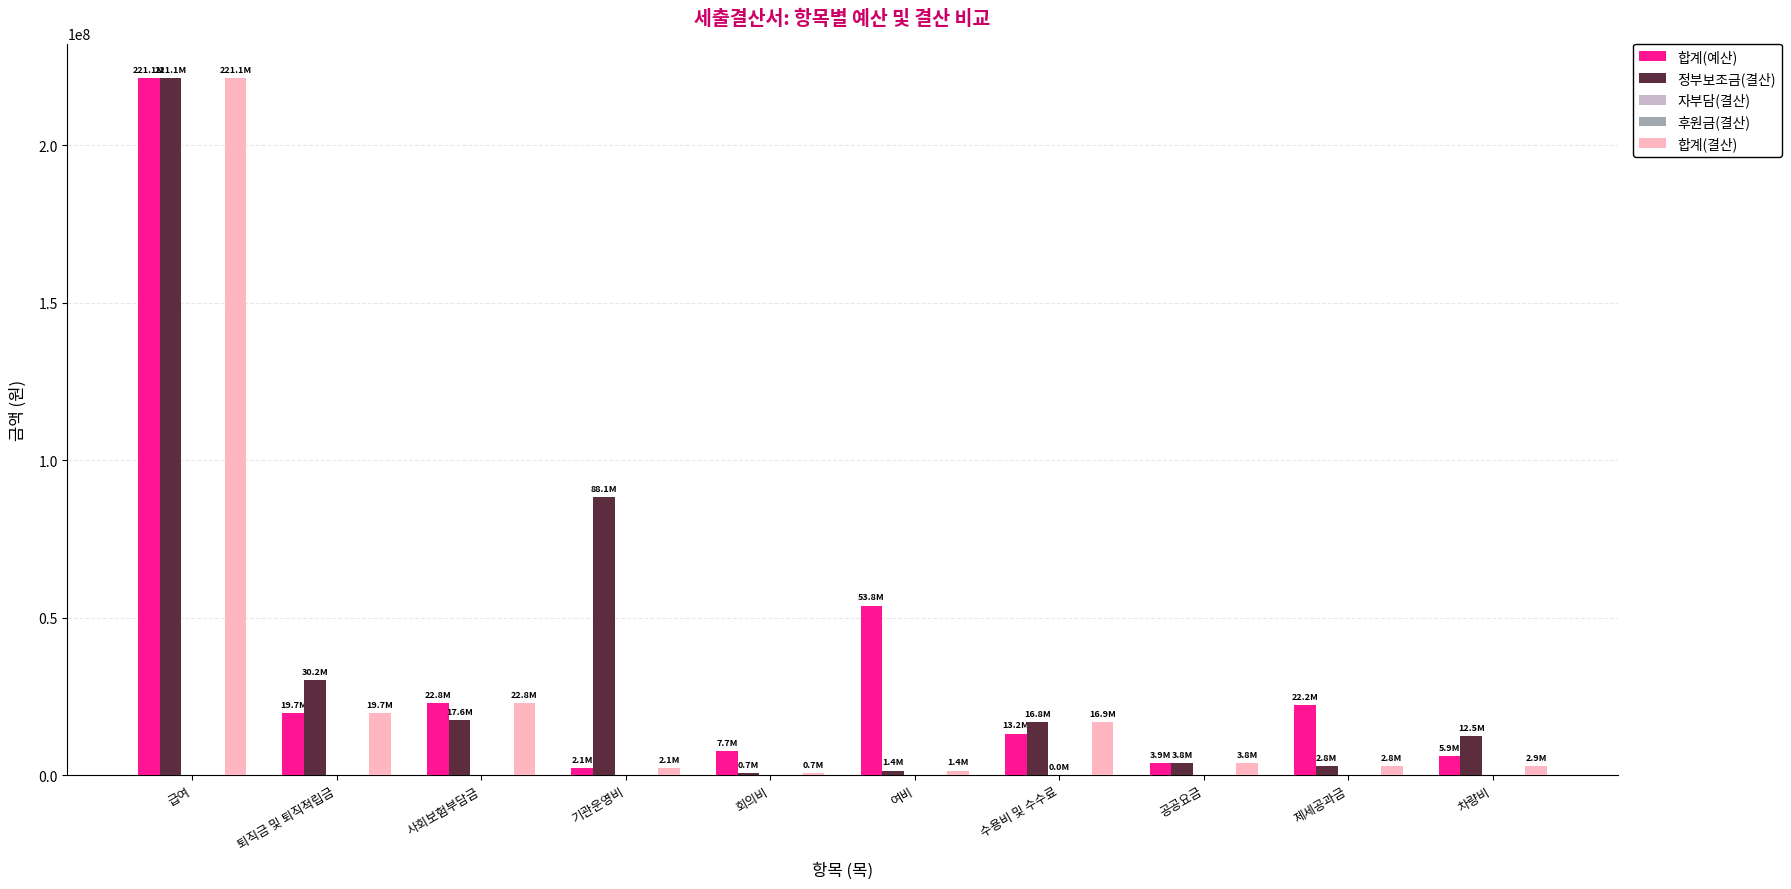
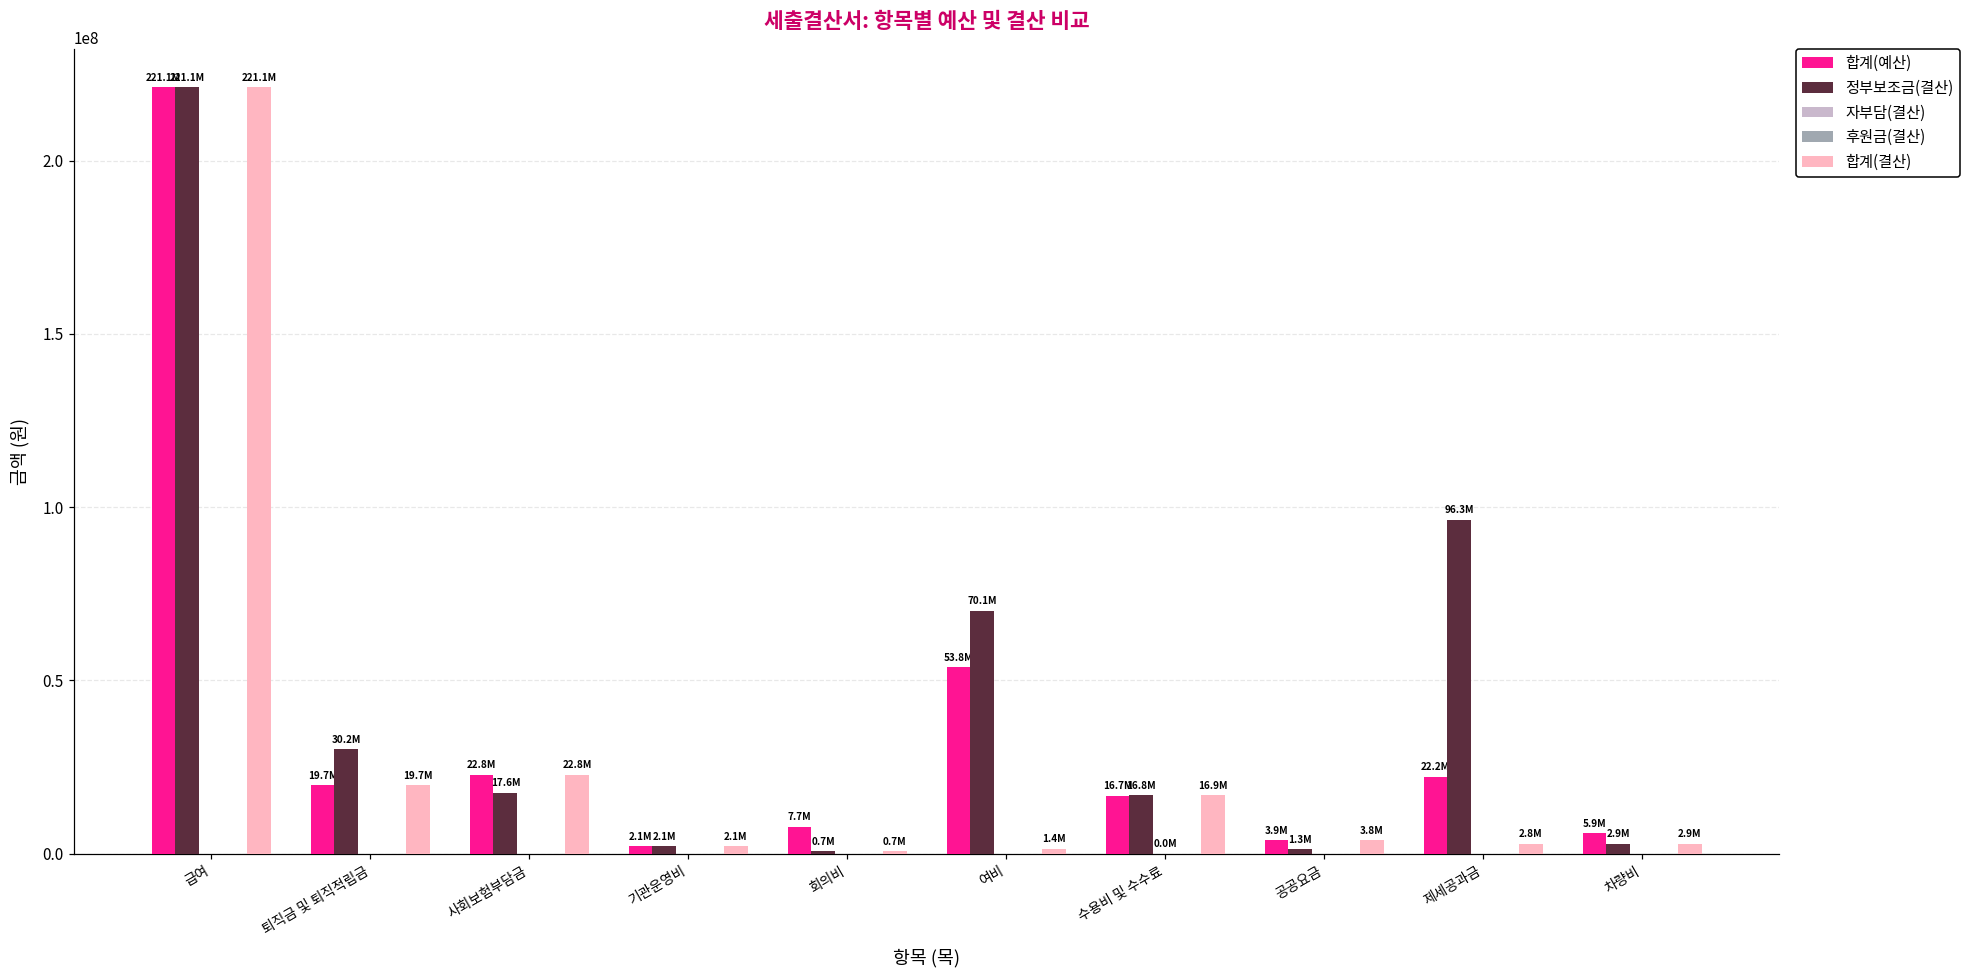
  {
    "합계(예산)": {
      "퇴직금 및 퇴직적립금": "19.7M",
      "사회보험부담금": "22.8M",
      "기관운영비": "2.1M",
      "회의비": "7.7M",
      "여비": "53.8M",
-     "수용비 및 수수료": "13.2M",
+     "수용비 및 수수료": "16.7M",
      "공공요금": "3.9M",
      "제세공과금": "22.2M",
      "차량비": "5.9M"
    },
    "정부보조금(결산)": {
      "퇴직금 및 퇴직적립금": "30.2M",
      "사회보험부담금": "17.6M",
-     "기관운영비": "88.1M",
+     "기관운영비": "2.1M",
      "회의비": "0.7M",
-     "여비": "1.4M",
+     "여비": "70.1M",
      "수용비 및 수수료": "16.8M",
-     "공공요금": "3.8M",
-     "제세공과금": "2.8M",
-     "차량비": "12.5M"
+     "공공요금": "1.3M",
+     "제세공과금": "96.3M",
+     "차량비": "2.9M"
    }
  }
